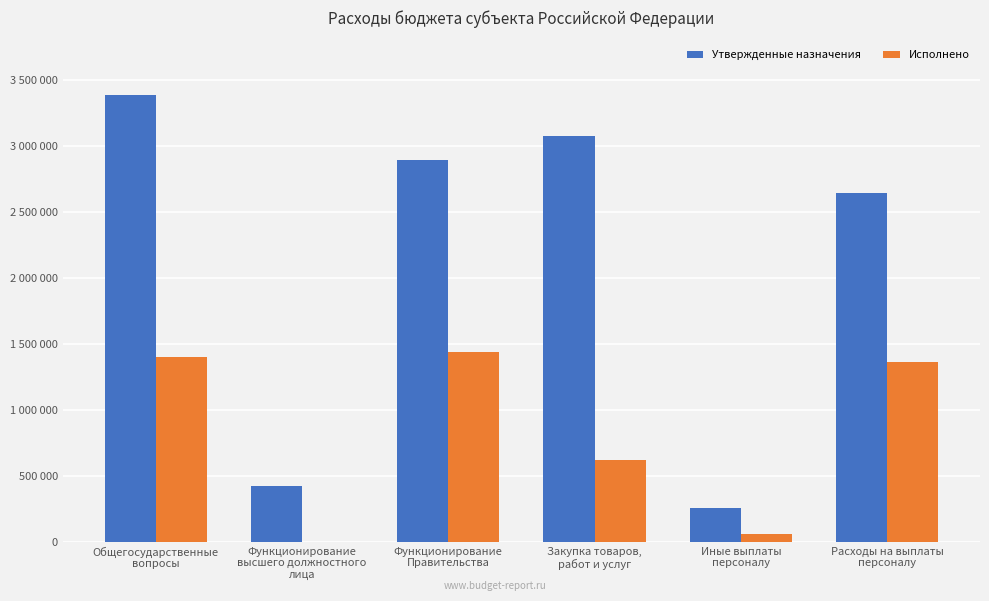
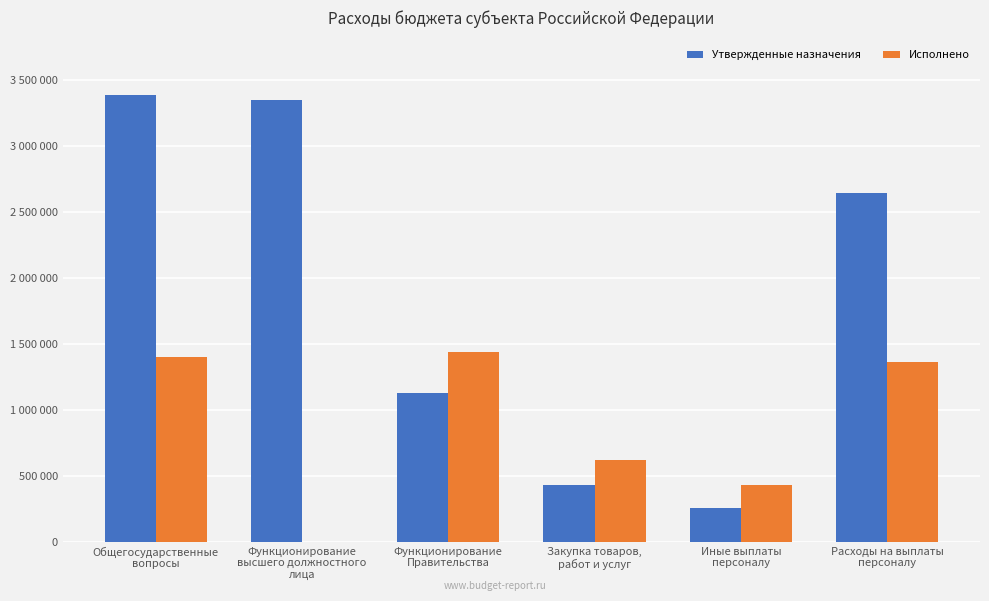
  {
    "Утвержденные назначения": {
      "Общегосударственные вопросы": 3380000,
-     "Функционирование высшего должностного лица": 420000,
-     "Функционирование Правительства": 2890000,
-     "Закупка товаров, работ и услуг": 3070000,
+     "Функционирование высшего должностного лица": 3350000,
+     "Функционирование Правительства": 1120000,
+     "Закупка товаров, работ и услуг": 430000,
      "Иные выплаты персоналу": 260000,
      "Расходы на выплаты персоналу": 2640000
    },
    "Исполнено": {
      "Общегосударственные вопросы": 1400000,
      "Функционирование высшего должностного лица": 0,
      "Функционирование Правительства": 1440000,
      "Закупка товаров, работ и услуг": 620000,
-     "Иные выплаты персоналу": 60000,
+     "Иные выплаты персоналу": 430000,
      "Расходы на выплаты персоналу": 1360000
    }
  }
